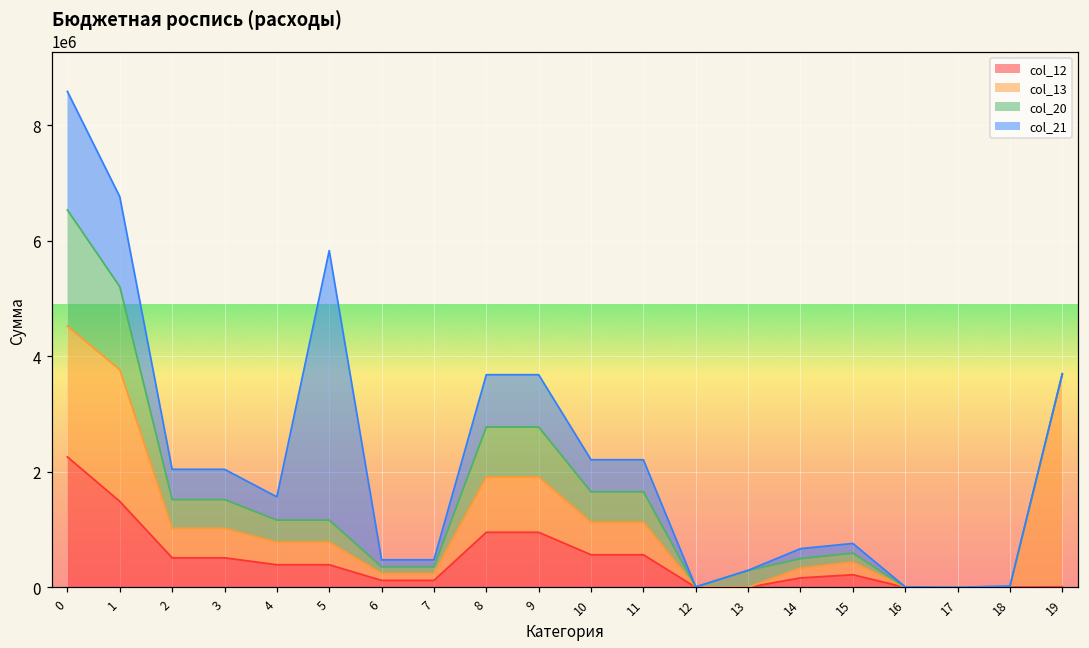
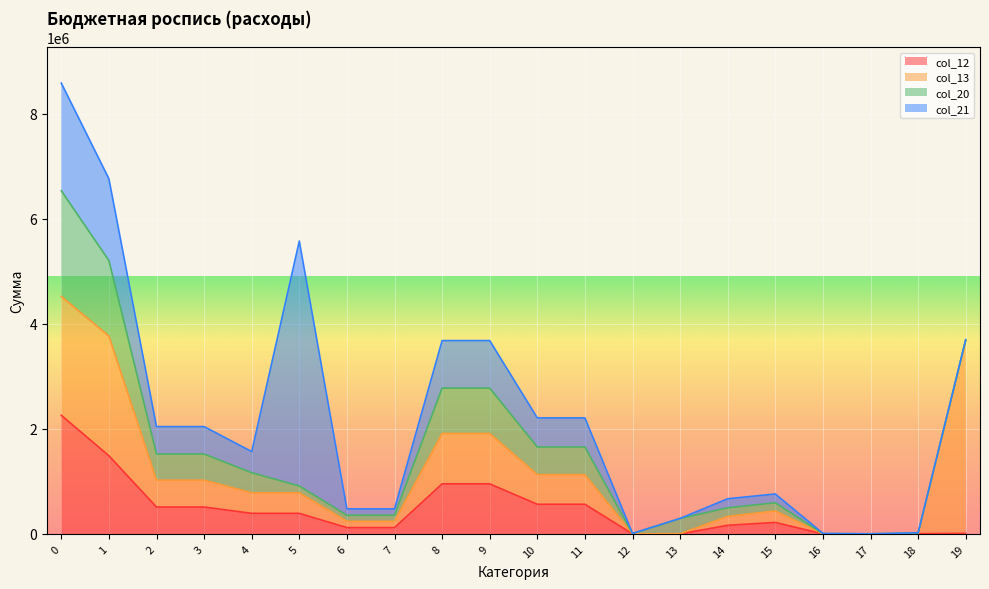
  {
    "col_12": {
      "0": 2300000,
      "1": 1500000,
      "2": 500000,
      "3": 500000,
      "4": 400000,
      "5": 400000,
      "6": 100000,
      "7": 100000,
      "8": 1000000,
      "9": 1000000,
      "10": 600000,
      "11": 600000,
      "14": 200000,
      "15": 200000,
      "19": 0
    },
    "col_13": {
      "0": 2300000,
      "1": 2300000,
      "2": 500000,
      "3": 500000,
      "4": 400000,
      "5": 400000,
      "6": 100000,
      "7": 100000,
      "8": 1000000,
      "9": 1000000,
      "10": 600000,
      "11": 600000,
      "14": 200000,
      "15": 200000
    },
    "col_20": {
      "0": 2000000,
      "1": 1400000,
      "2": 500000,
      "3": 500000,
      "4": 400000,
-     "5": 400000,
+     "5": 100000,
      "6": 100000,
      "7": 100000,
      "8": 900000,
      "9": 900000,
      "10": 500000,
      "11": 500000,
      "14": 200000,
      "15": 200000
    },
    "col_21": {
      "0": 2100000,
      "1": 1600000,
      "2": 500000,
      "3": 500000,
      "4": 400000,
      "5": 4700000,
      "6": 100000,
      "7": 100000,
      "8": 900000,
      "9": 900000,
      "10": 600000,
      "11": 600000,
      "14": 200000,
      "15": 200000
    }
  }
